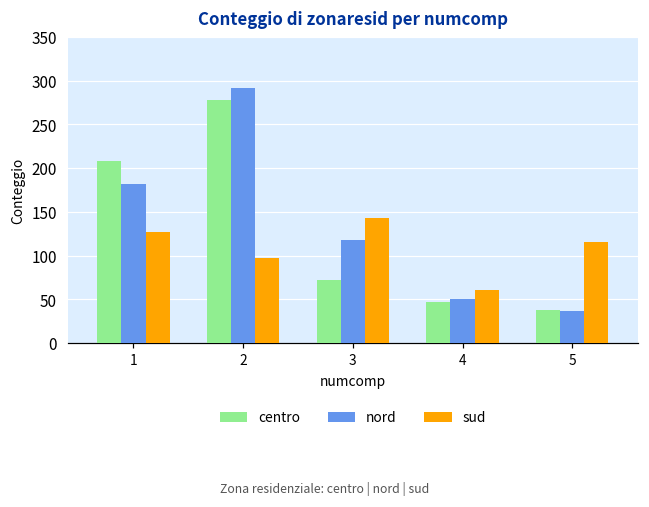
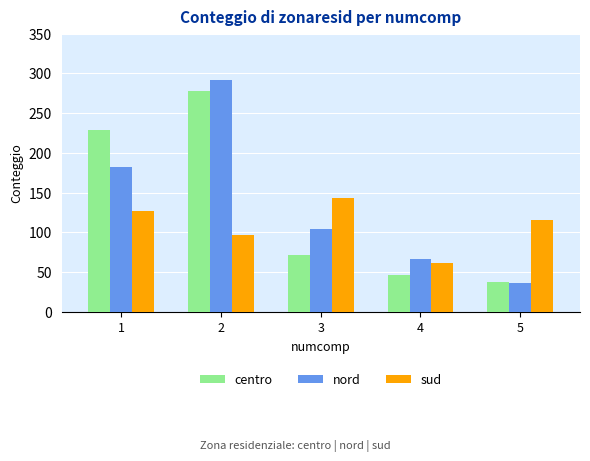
  {
    "centro": {
-     "1": 210,
+     "1": 230,
      "2": 280,
      "3": 70,
      "4": 50,
      "5": 40
    },
    "nord": {
      "1": 180,
      "2": 290,
-     "3": 120,
-     "4": 50,
+     "3": 100,
+     "4": 70,
      "5": 40
    },
    "sud": {
      "1": 130,
      "2": 100,
      "3": 140,
      "4": 60,
      "5": 120
    }
  }
